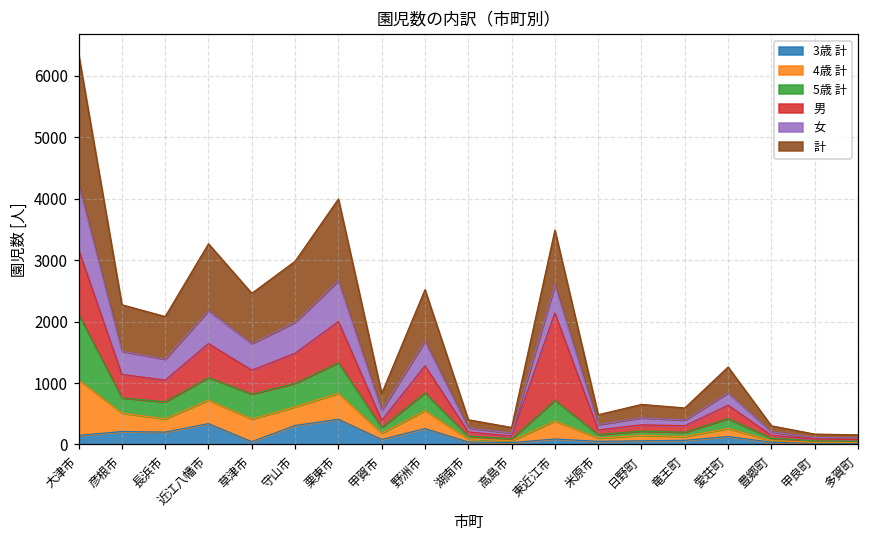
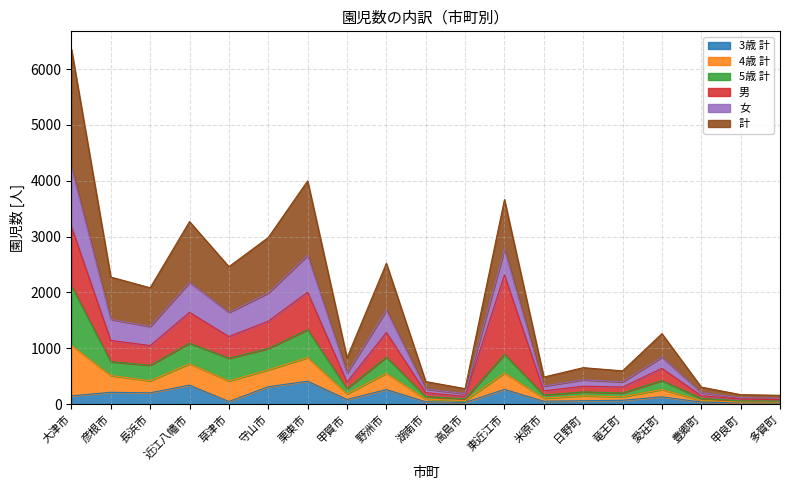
  {
    "3歳 計": {
      "大津市": 100,
      "彦根市": 200,
      "長浜市": 200,
      "近江八幡市": 300,
      "草津市": 0,
      "守山市": 300,
      "栗東市": 400,
      "甲賀市": 100,
      "野洲市": 300,
      "湖南市": 0,
-     "東近江市": 100,
+     "東近江市": 300,
      "米原市": 100,
      "日野町": 100,
      "竜王町": 100,
      "愛荘町": 100
    },
    "4歳 計": {
      "大津市": 900,
      "彦根市": 300,
      "長浜市": 200,
      "近江八幡市": 400,
      "草津市": 400,
      "守山市": 300,
      "栗東市": 400,
      "甲賀市": 100,
      "野洲市": 300,
      "湖南市": 0,
      "東近江市": 300,
      "米原市": 100,
      "日野町": 100,
      "竜王町": 100,
      "愛荘町": 100
    },
    "5歳 計": {
      "大津市": 2100,
      "彦根市": 800,
      "長浜市": 700,
      "近江八幡市": 1100,
      "草津市": 800,
      "守山市": 1000,
      "栗東市": 1300,
      "甲賀市": 300,
      "野洲市": 800,
      "湖南市": 100,
      "米原市": 200,
      "日野町": 200,
      "竜王町": 200,
      "愛荘町": 400
    },
    "男": {
      "大津市": 1100,
      "彦根市": 400,
      "長浜市": 400,
      "近江八幡市": 600,
      "草津市": 400,
      "守山市": 500,
      "栗東市": 700,
      "甲賀市": 100,
      "野洲市": 400,
      "湖南市": 100,
      "東近江市": 1400,
      "米原市": 100,
      "日野町": 100,
      "竜王町": 100,
      "愛荘町": 200,
      "豊郷町": 0
    },
    "女": {
      "大津市": 1100,
      "彦根市": 400,
      "長浜市": 300,
      "近江八幡市": 500,
      "草津市": 400,
      "守山市": 500,
      "栗東市": 700,
      "甲賀市": 200,
      "野洲市": 400,
      "湖南市": 100,
      "高島市": 0,
      "東近江市": 500,
      "米原市": 100,
      "日野町": 100,
      "竜王町": 100,
      "愛荘町": 200,
      "豊郷町": 100
    },
    "計": {
      "大津市": 2100,
      "彦根市": 800,
      "長浜市": 700,
      "近江八幡市": 1100,
      "草津市": 800,
      "守山市": 1000,
      "栗東市": 1300,
      "甲賀市": 300,
      "野洲市": 800,
      "湖南市": 100,
      "高島市": 100,
      "東近江市": 900,
      "米原市": 200,
      "日野町": 200,
      "竜王町": 200,
      "愛荘町": 400,
      "豊郷町": 100,
      "甲良町": 100,
      "多賀町": 100
    }
  }
